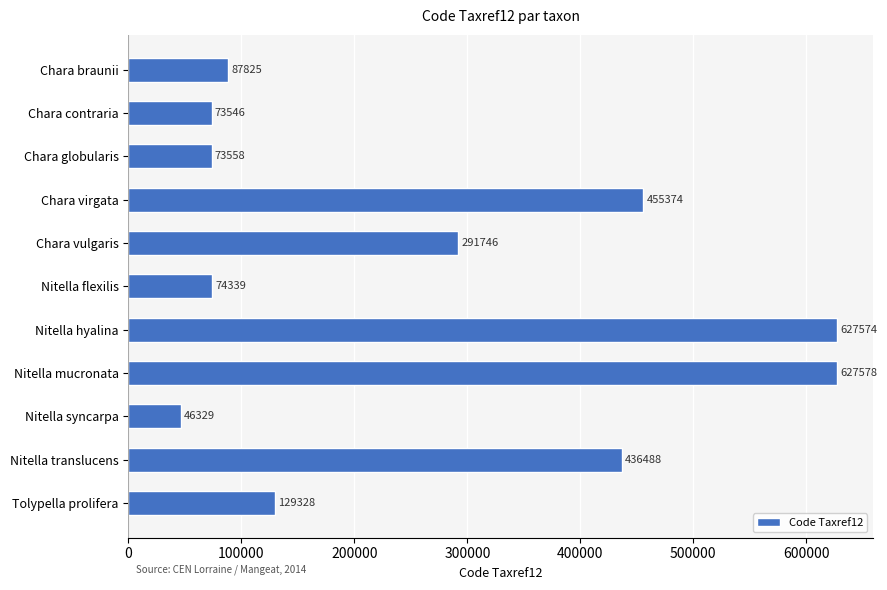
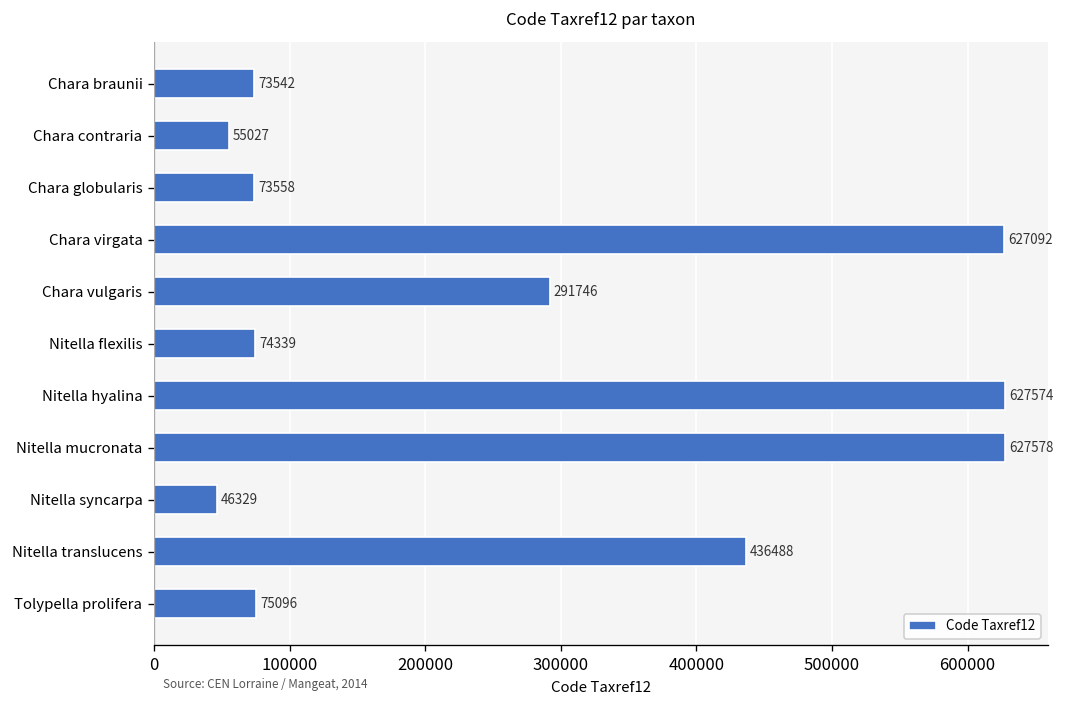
  {
-   "Chara braunii": 87825,
-   "Chara contraria": 73546,
+   "Chara braunii": 73542,
+   "Chara contraria": 55027,
    "Chara globularis": 73558,
-   "Chara virgata": 455374,
+   "Chara virgata": 627092,
    "Chara vulgaris": 291746,
    "Nitella flexilis": 74339,
    "Nitella hyalina": 627574,
    "Nitella mucronata": 627578,
    "Nitella syncarpa": 46329,
    "Nitella translucens": 436488,
-   "Tolypella prolifera": 129328
+   "Tolypella prolifera": 75096
  }
